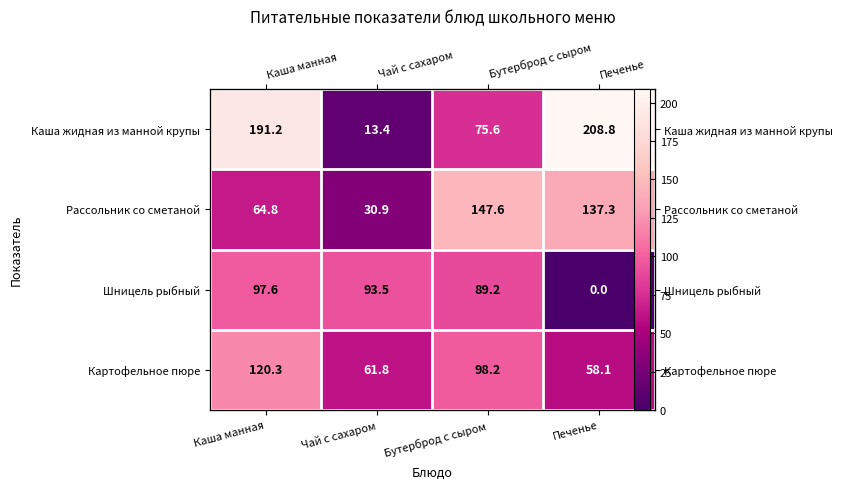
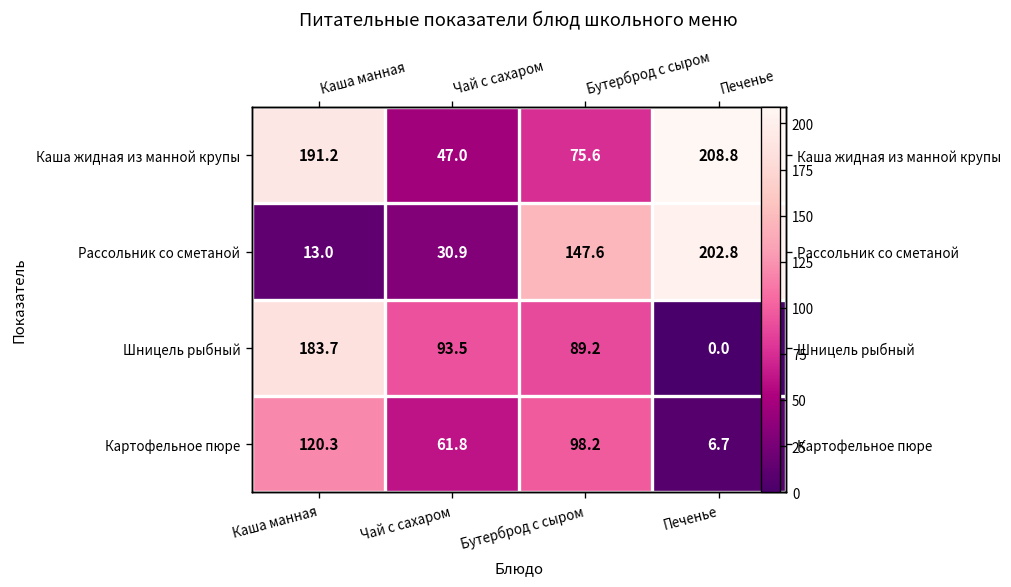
  {
    "Каша жидная из манной крупы": {
      "Каша манная": 191.2,
-     "Чай с сахаром": 13.4,
+     "Чай с сахаром": 47.0,
      "Бутерброд с сыром": 75.6,
      "Печенье": 208.8
    },
    "Рассольник со сметаной": {
-     "Каша манная": 64.8,
+     "Каша манная": 13.0,
      "Чай с сахаром": 30.9,
      "Бутерброд с сыром": 147.6,
-     "Печенье": 137.3
+     "Печенье": 202.8
    },
    "Шницель рыбный": {
-     "Каша манная": 97.6,
+     "Каша манная": 183.7,
      "Чай с сахаром": 93.5,
      "Бутерброд с сыром": 89.2,
      "Печенье": 0.0
    },
    "Картофельное пюре": {
      "Каша манная": 120.3,
      "Чай с сахаром": 61.8,
      "Бутерброд с сыром": 98.2,
-     "Печенье": 58.1
+     "Печенье": 6.7
    }
  }
